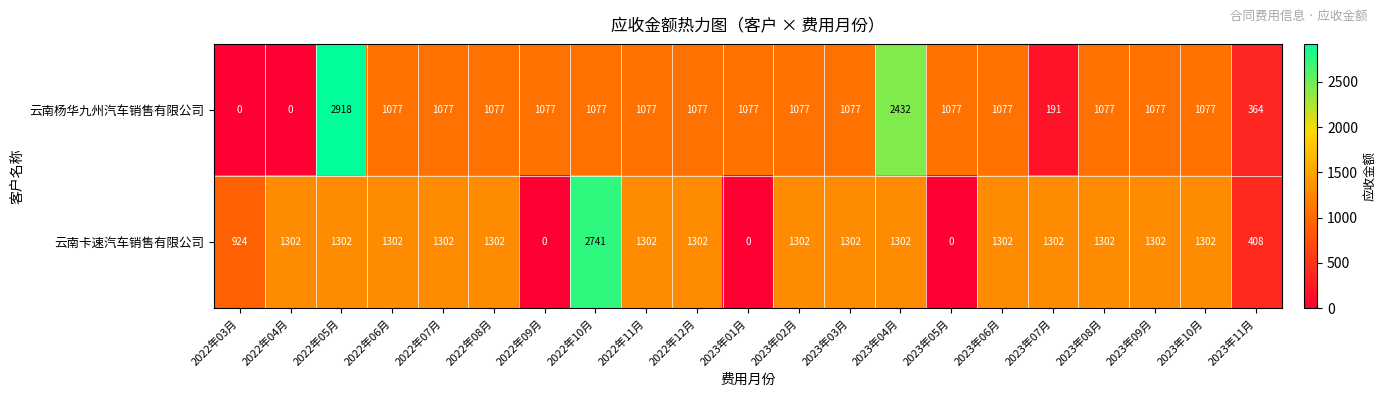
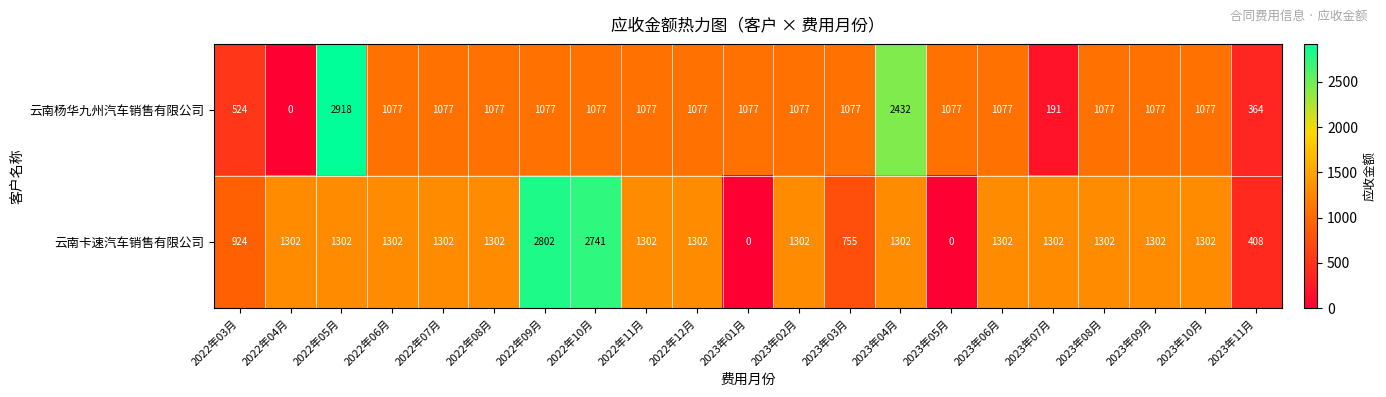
  {
    "云南杨华九州汽车销售有限公司": {
-     "2022年03月": 0,
+     "2022年03月": 524,
      "2022年04月": 0,
      "2022年05月": 2918,
      "2022年06月": 1077,
      "2022年07月": 1077,
      "2022年08月": 1077,
      "2022年09月": 1077,
      "2022年10月": 1077,
      "2022年11月": 1077,
      "2022年12月": 1077,
      "2023年01月": 1077,
      "2023年02月": 1077,
      "2023年03月": 1077,
      "2023年04月": 2432,
      "2023年05月": 1077,
      "2023年06月": 1077,
      "2023年07月": 191,
      "2023年08月": 1077,
      "2023年09月": 1077,
      "2023年10月": 1077,
      "2023年11月": 364
    },
    "云南卡速汽车销售有限公司": {
      "2022年03月": 924,
      "2022年04月": 1302,
      "2022年05月": 1302,
      "2022年06月": 1302,
      "2022年07月": 1302,
      "2022年08月": 1302,
-     "2022年09月": 0,
+     "2022年09月": 2802,
      "2022年10月": 2741,
      "2022年11月": 1302,
      "2022年12月": 1302,
      "2023年01月": 0,
      "2023年02月": 1302,
-     "2023年03月": 1302,
+     "2023年03月": 755,
      "2023年04月": 1302,
      "2023年05月": 0,
      "2023年06月": 1302,
      "2023年07月": 1302,
      "2023年08月": 1302,
      "2023年09月": 1302,
      "2023年10月": 1302,
      "2023年11月": 408
    }
  }
